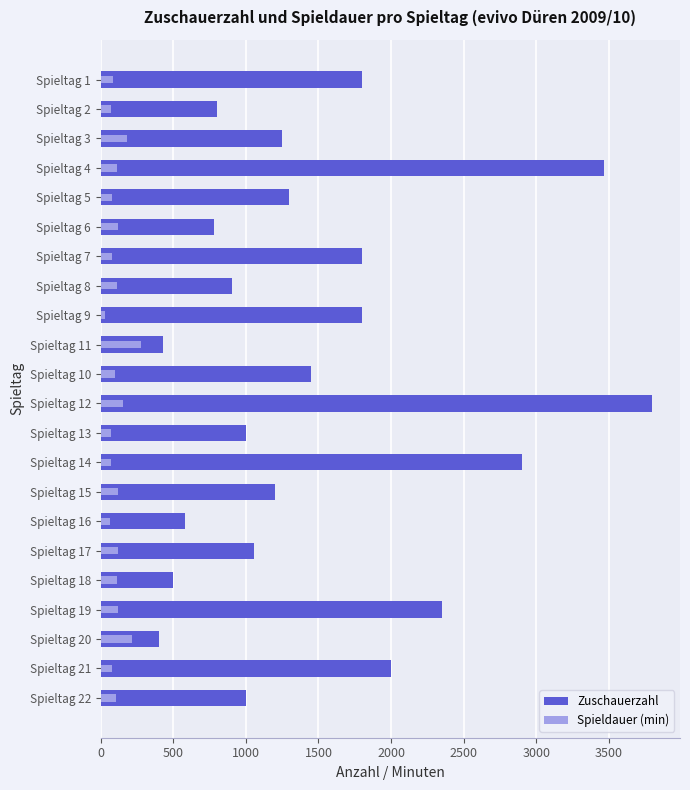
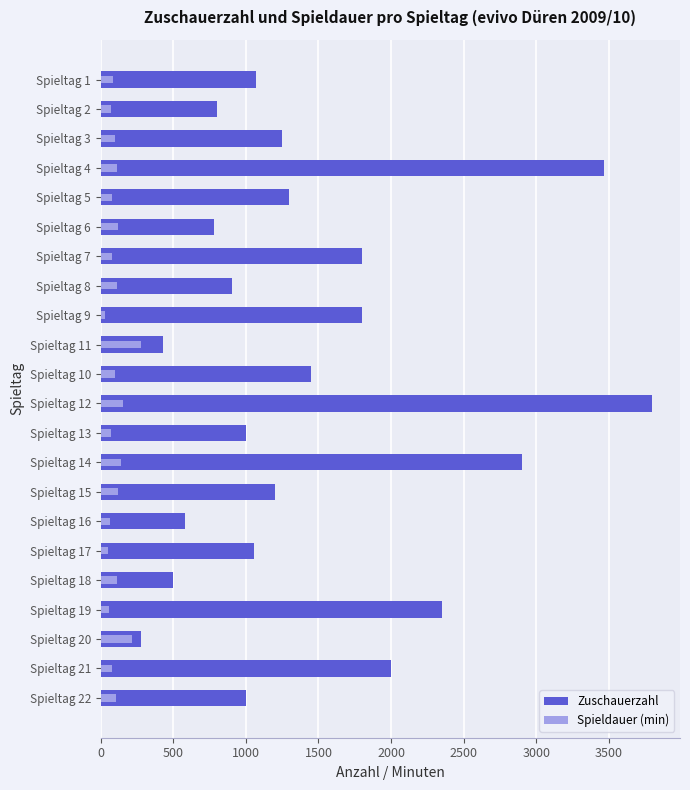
  {
    "Zuschauerzahl": {
-     "Spieltag 1": 1800,
+     "Spieltag 1": 1070,
      "Spieltag 2": 800,
      "Spieltag 3": 1250,
      "Spieltag 4": 3470,
      "Spieltag 5": 1300,
      "Spieltag 6": 780,
      "Spieltag 7": 1800,
      "Spieltag 8": 900,
      "Spieltag 9": 1800,
      "Spieltag 11": 430,
      "Spieltag 10": 1450,
      "Spieltag 12": 3800,
      "Spieltag 13": 1000,
      "Spieltag 14": 2900,
      "Spieltag 15": 1200,
      "Spieltag 16": 580,
      "Spieltag 17": 1060,
      "Spieltag 18": 500,
      "Spieltag 19": 2350,
-     "Spieltag 20": 400,
+     "Spieltag 20": 280,
      "Spieltag 21": 2000,
      "Spieltag 22": 1000
    },
    "Spieldauer (min)": {
-     "Spieltag 3": 180,
-     "Spieltag 14": 70,
-     "Spieltag 17": 120,
-     "Spieltag 19": 120
+     "Spieltag 3": 100,
+     "Spieltag 14": 140,
+     "Spieltag 17": 50,
+     "Spieltag 19": 60
    }
  }
